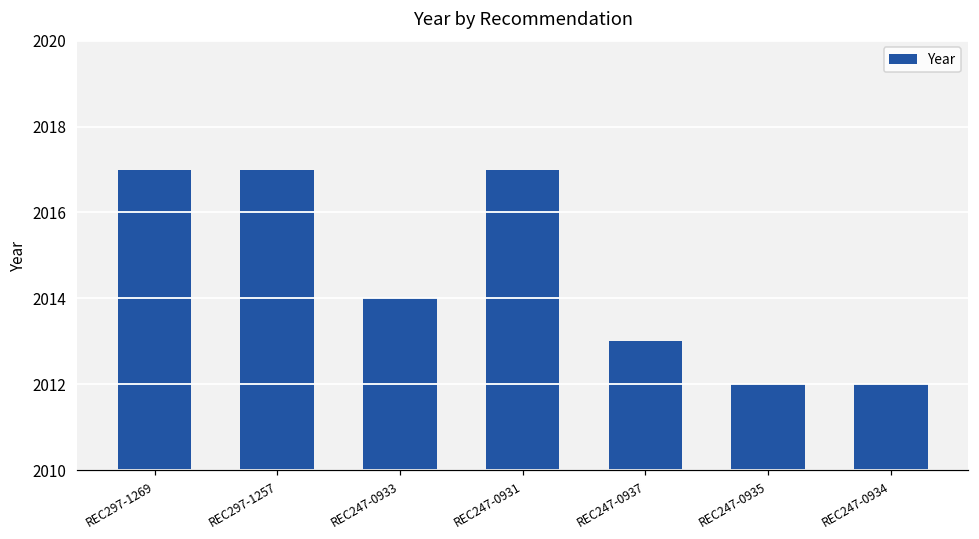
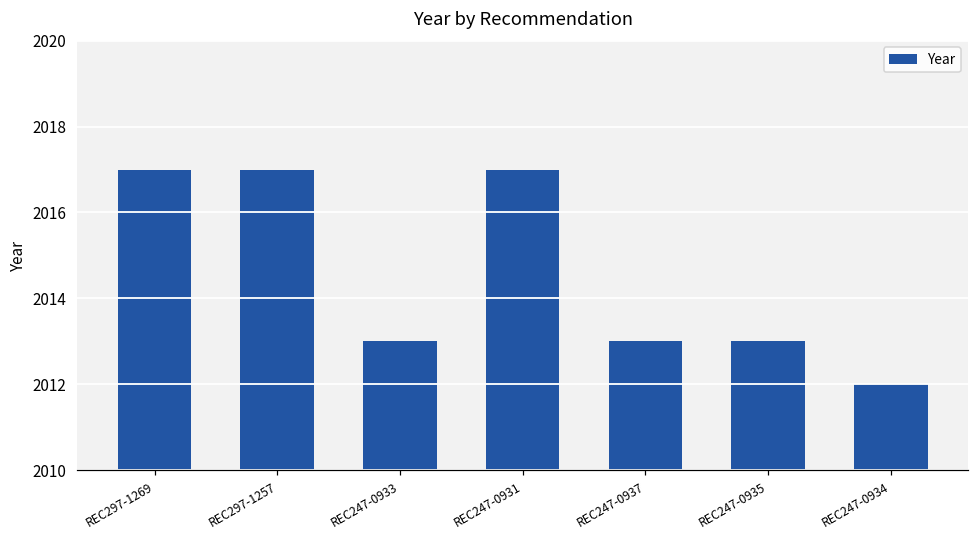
  {
    "REC297-1269": 2017,
    "REC297-1257": 2017,
-   "REC247-0933": 2014,
+   "REC247-0933": 2013,
    "REC247-0931": 2017,
    "REC247-0937": 2013,
-   "REC247-0935": 2012,
+   "REC247-0935": 2013,
    "REC247-0934": 2012
  }
